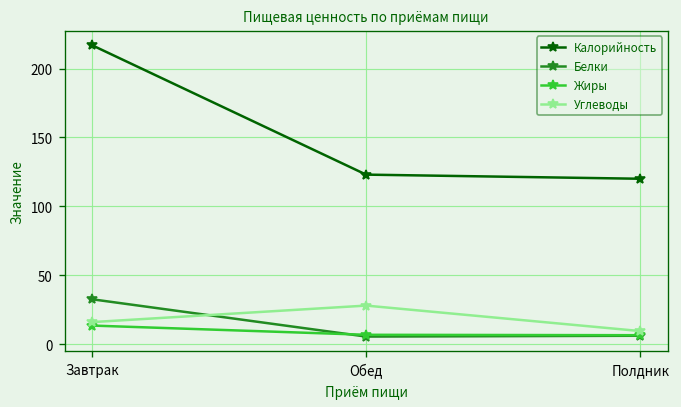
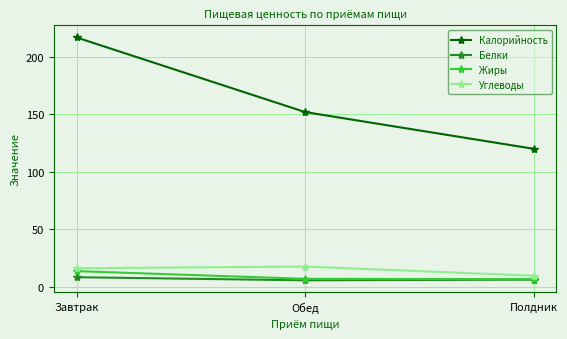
  {
    "Калорийность": {
      "Завтрак": 217,
-     "Обед": 123,
+     "Обед": 152,
      "Полдник": 120
    },
    "Белки": {
-     "Завтрак": 33
+     "Завтрак": 8
    },
    "Жиры": {
      "Завтрак": 13
    },
    "Углеводы": {
      "Завтрак": 16,
-     "Обед": 28,
+     "Обед": 17,
      "Полдник": 9
    }
  }
